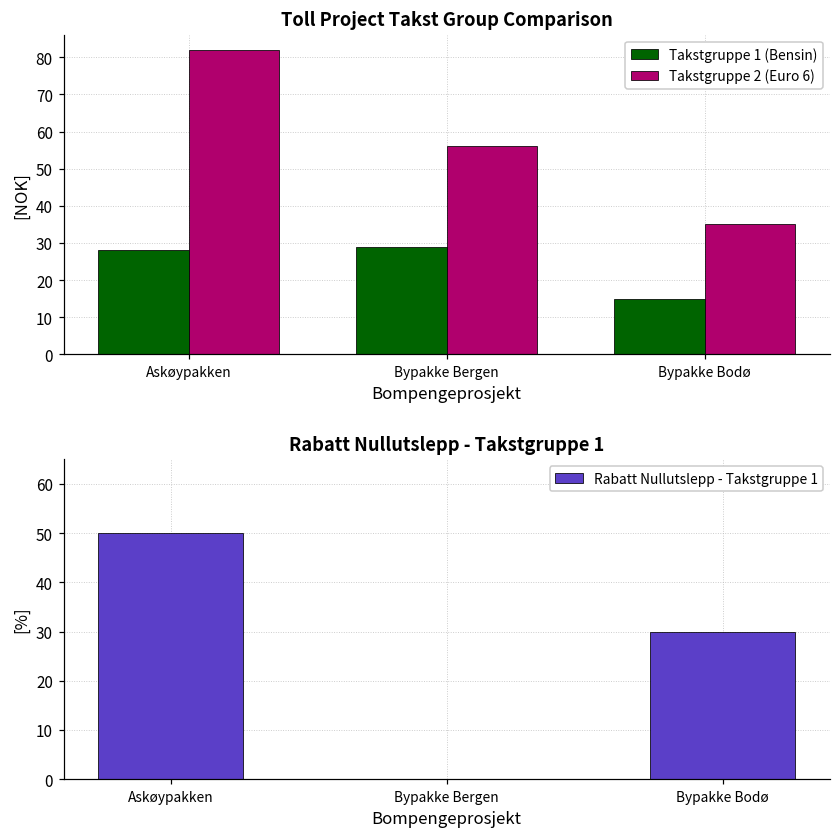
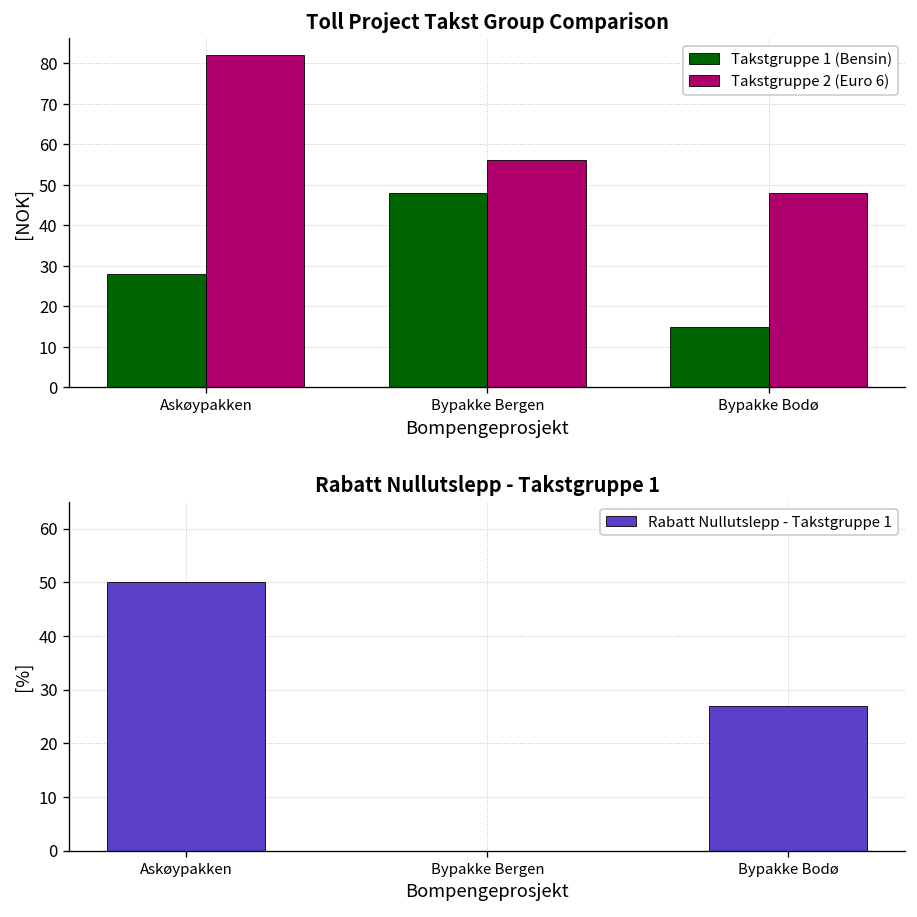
  {
    "Toll Project Takst Group Comparison": {
      "Takstgruppe 1 (Bensin)": {
        "Askøypakken": 28,
-       "Bypakke Bergen": 29,
+       "Bypakke Bergen": 48,
        "Bypakke Bodø": 15
      },
      "Takstgruppe 2 (Euro 6)": {
        "Askøypakken": 82,
        "Bypakke Bergen": 56,
-       "Bypakke Bodø": 35
+       "Bypakke Bodø": 48
      }
    },
    "Rabatt Nullutslepp - Takstgruppe 1": {
      "Askøypakken": 50,
      "Bypakke Bergen": 0,
-     "Bypakke Bodø": 30
+     "Bypakke Bodø": 27
    }
  }
